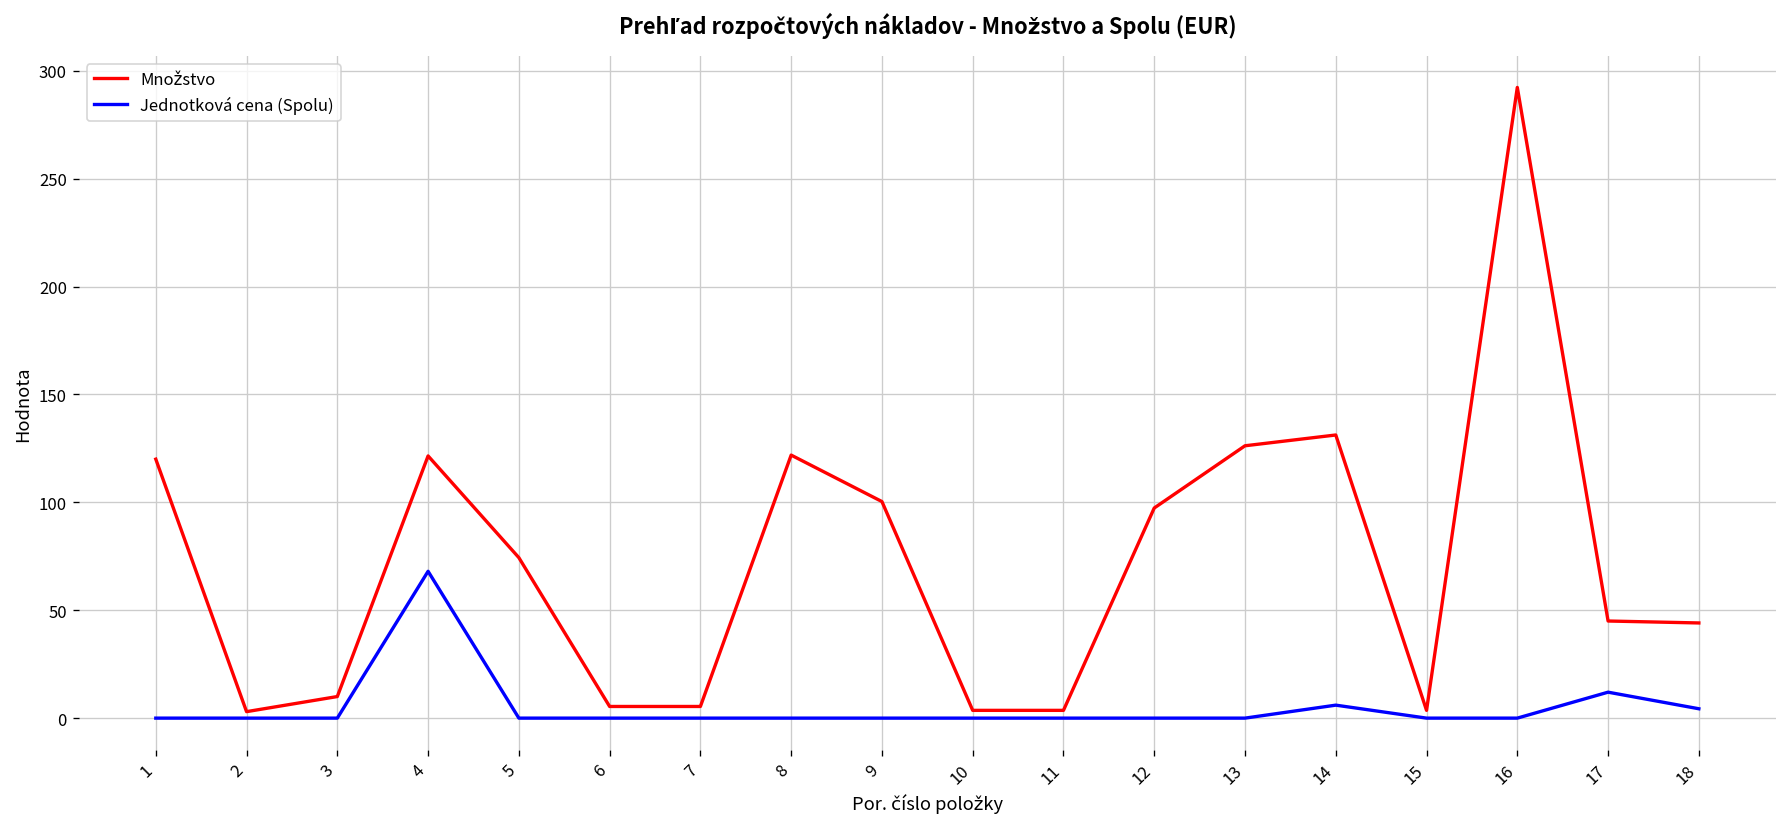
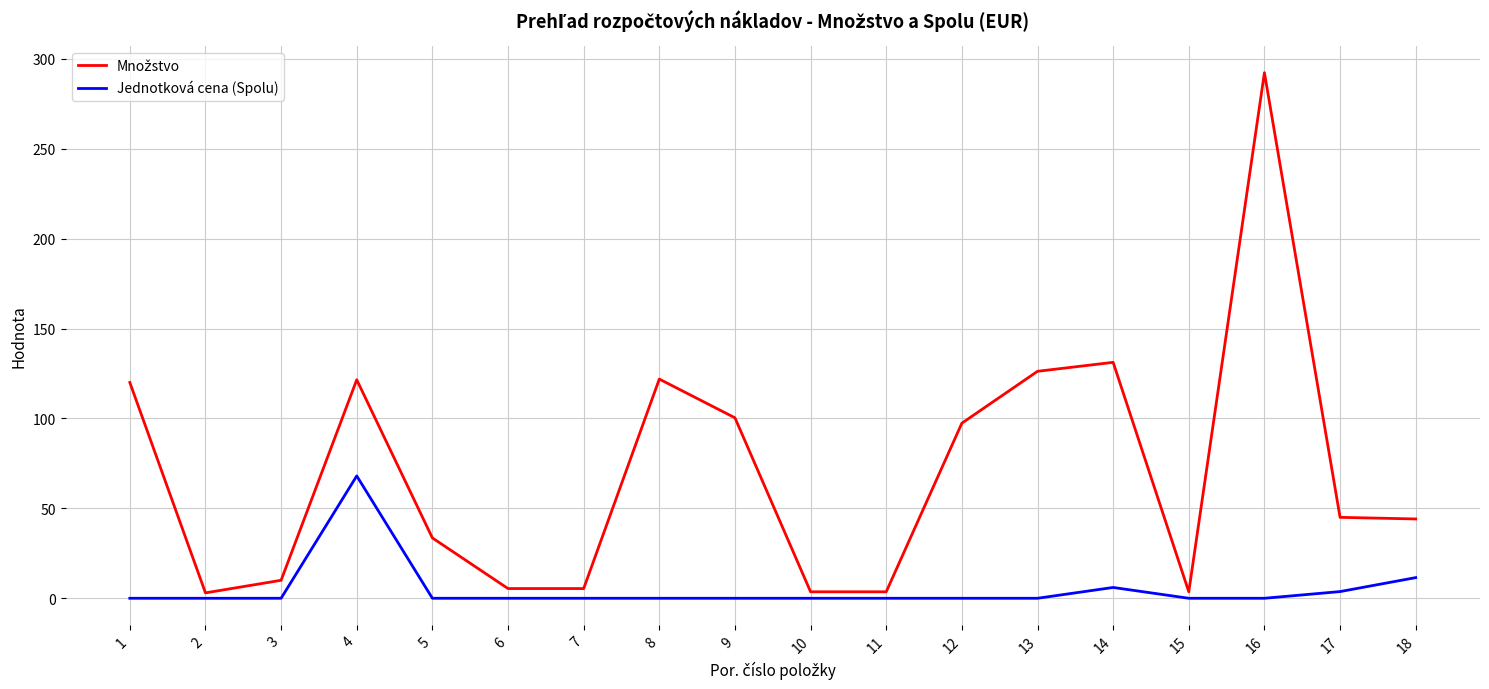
  {
    "Množstvo": {
      "1": 120,
      "2": 3,
      "3": 10,
      "4": 122,
-     "5": 74,
+     "5": 34,
      "6": 5,
      "7": 5,
      "8": 122,
      "9": 100,
      "10": 4,
      "11": 4,
      "12": 97,
      "13": 126,
      "14": 131,
      "15": 4,
      "16": 292,
      "17": 45,
      "18": 44
    },
    "Jednotková cena (Spolu)": {
      "1": 0,
      "2": 0,
      "3": 0,
      "4": 68,
      "5": 0,
      "6": 0,
      "7": 0,
      "8": 0,
      "9": 0,
      "10": 0,
      "11": 0,
      "12": 0,
      "13": 0,
      "14": 6,
      "15": 0,
      "16": 0,
-     "17": 12,
-     "18": 4
+     "17": 4,
+     "18": 11
    }
  }
